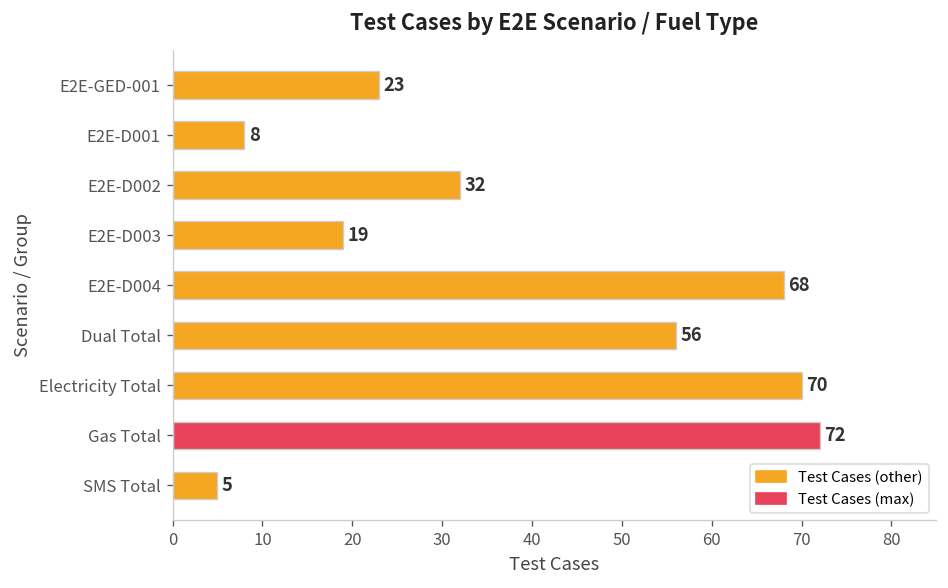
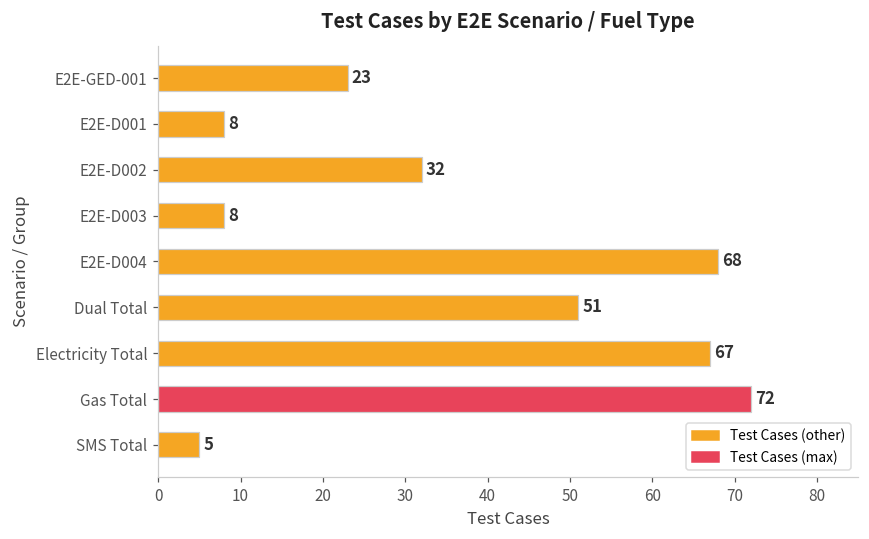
  {
    "E2E-GED-001": 23,
    "E2E-D001": 8,
    "E2E-D002": 32,
-   "E2E-D003": 19,
+   "E2E-D003": 8,
    "E2E-D004": 68,
-   "Dual Total": 56,
-   "Electricity Total": 70,
+   "Dual Total": 51,
+   "Electricity Total": 67,
    "Gas Total": 72,
    "SMS Total": 5
  }
